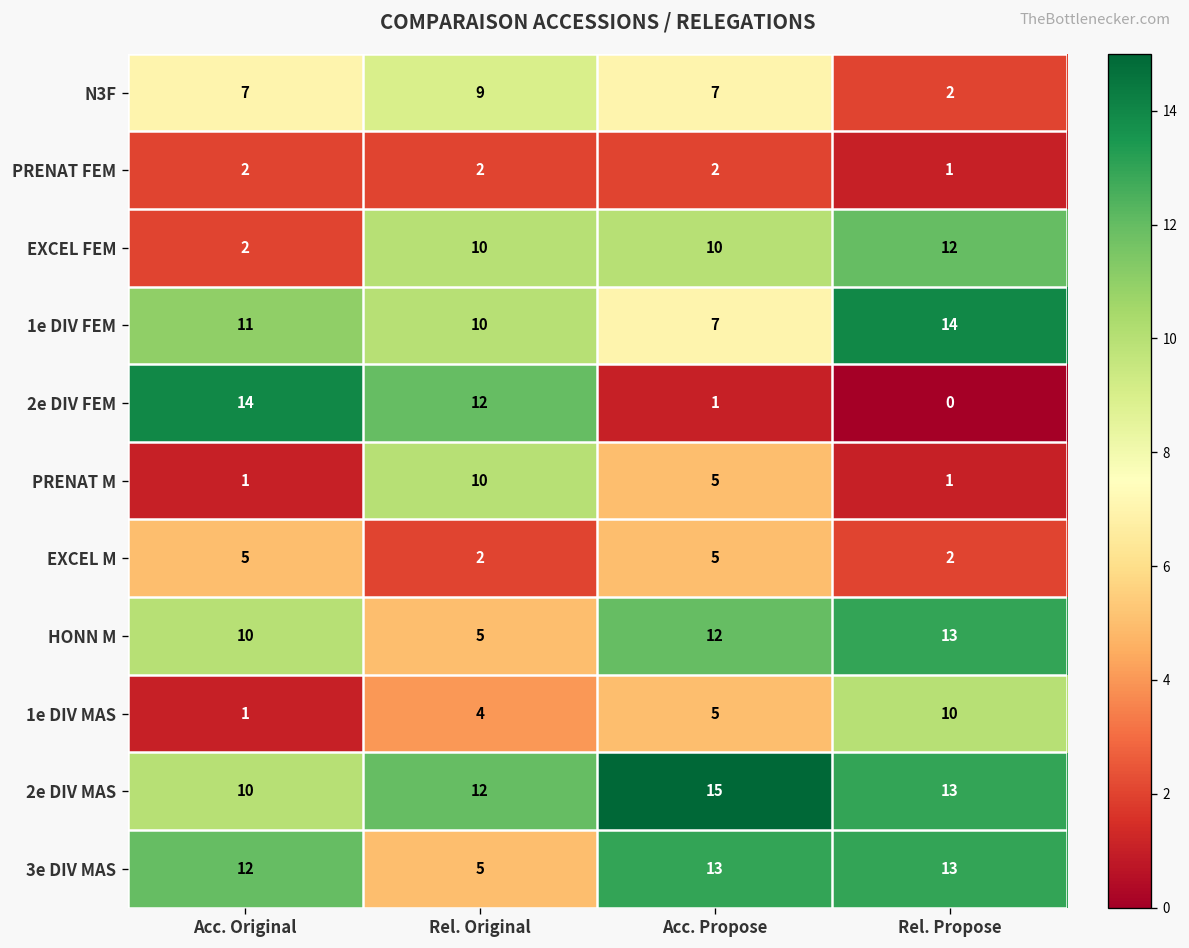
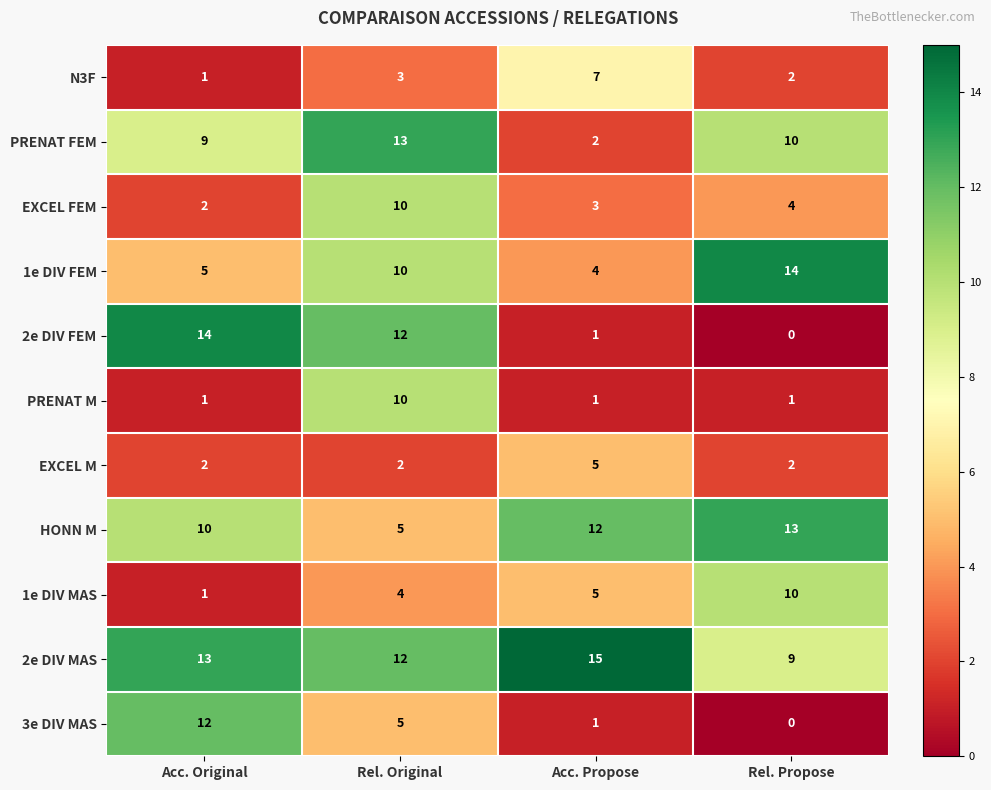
  {
    "N3F": {
-     "Acc. Original": 7,
-     "Rel. Original": 9,
+     "Acc. Original": 1,
+     "Rel. Original": 3,
      "Acc. Propose": 7,
      "Rel. Propose": 2
    },
    "PRENAT FEM": {
-     "Acc. Original": 2,
-     "Rel. Original": 2,
+     "Acc. Original": 9,
+     "Rel. Original": 13,
      "Acc. Propose": 2,
-     "Rel. Propose": 1
+     "Rel. Propose": 10
    },
    "EXCEL FEM": {
      "Acc. Original": 2,
      "Rel. Original": 10,
-     "Acc. Propose": 10,
-     "Rel. Propose": 12
+     "Acc. Propose": 3,
+     "Rel. Propose": 4
    },
    "1e DIV FEM": {
-     "Acc. Original": 11,
+     "Acc. Original": 5,
      "Rel. Original": 10,
-     "Acc. Propose": 7,
+     "Acc. Propose": 4,
      "Rel. Propose": 14
    },
    "2e DIV FEM": {
      "Acc. Original": 14,
      "Rel. Original": 12,
      "Acc. Propose": 1,
      "Rel. Propose": 0
    },
    "PRENAT M": {
      "Acc. Original": 1,
      "Rel. Original": 10,
-     "Acc. Propose": 5,
+     "Acc. Propose": 1,
      "Rel. Propose": 1
    },
    "EXCEL M": {
-     "Acc. Original": 5,
+     "Acc. Original": 2,
      "Rel. Original": 2,
      "Acc. Propose": 5,
      "Rel. Propose": 2
    },
    "HONN M": {
      "Acc. Original": 10,
      "Rel. Original": 5,
      "Acc. Propose": 12,
      "Rel. Propose": 13
    },
    "1e DIV MAS": {
      "Acc. Original": 1,
      "Rel. Original": 4,
      "Acc. Propose": 5,
      "Rel. Propose": 10
    },
    "2e DIV MAS": {
-     "Acc. Original": 10,
+     "Acc. Original": 13,
      "Rel. Original": 12,
      "Acc. Propose": 15,
-     "Rel. Propose": 13
+     "Rel. Propose": 9
    },
    "3e DIV MAS": {
      "Acc. Original": 12,
      "Rel. Original": 5,
-     "Acc. Propose": 13,
-     "Rel. Propose": 13
+     "Acc. Propose": 1,
+     "Rel. Propose": 0
    }
  }
